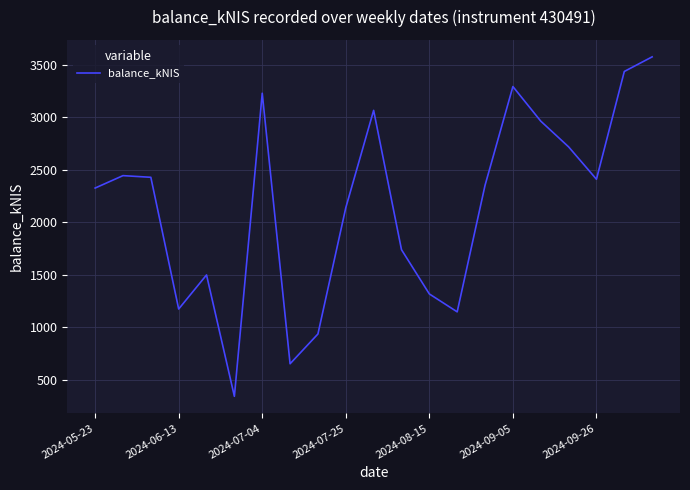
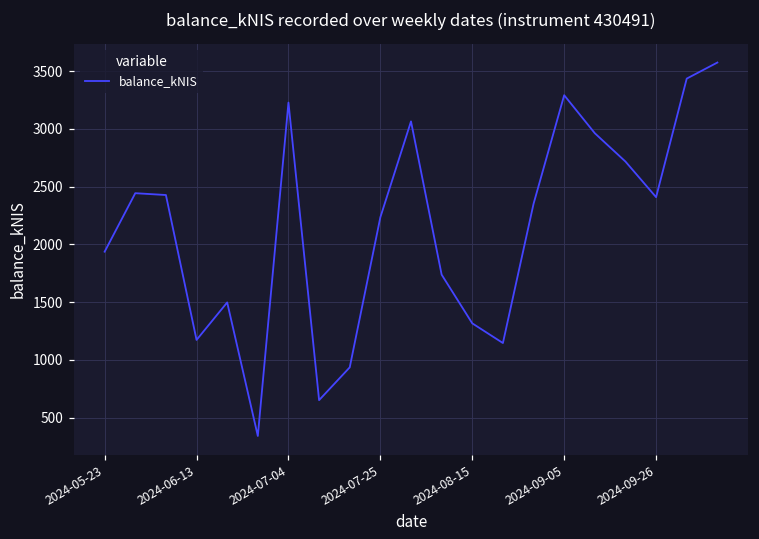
  {
-   "2024-05-23": 2320,
+   "2024-05-23": 1940,
    "2024-06-13": 1170,
    "2024-07-04": 3230,
-   "2024-07-25": 2140,
+   "2024-07-25": 2230,
    "2024-08-15": 1320,
    "2024-09-05": 3290,
    "2024-09-26": 2410
  }
